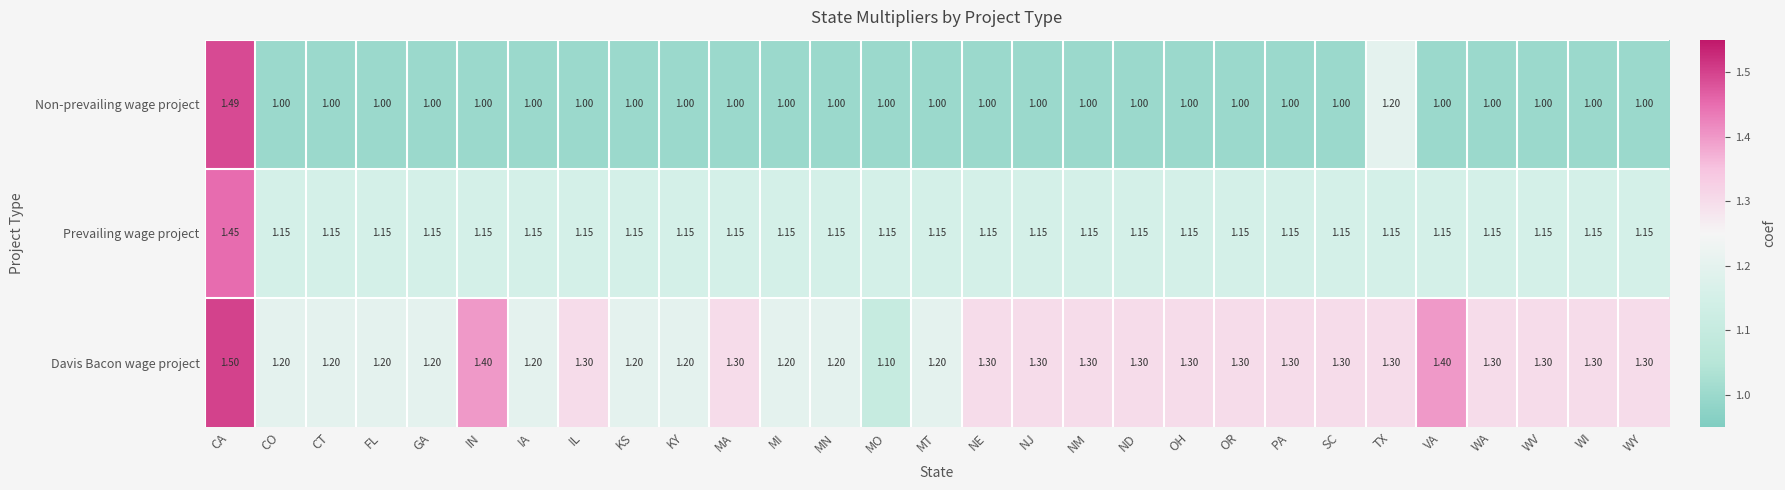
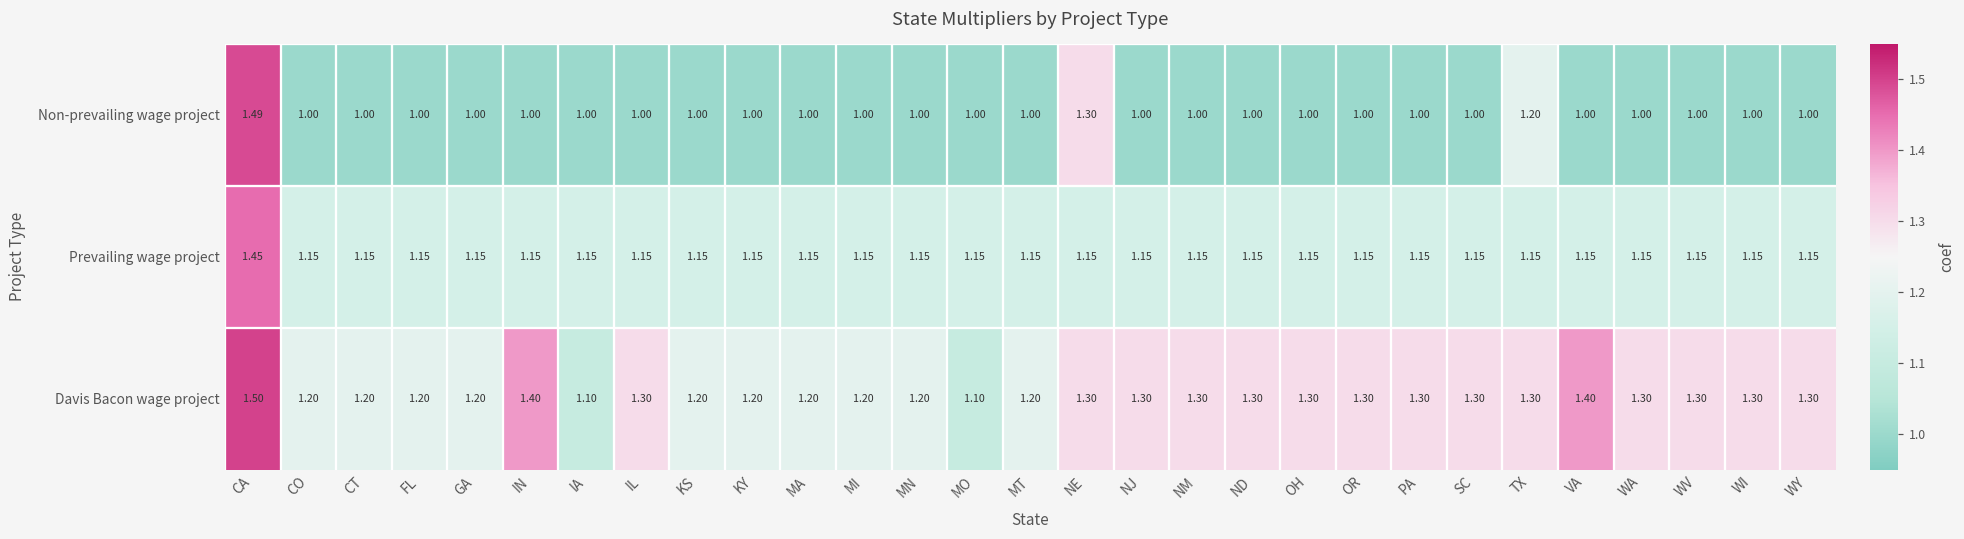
  {
    "Non-prevailing wage project": {
      "CA": 1.49,
      "CO": 1.00,
      "CT": 1.00,
      "FL": 1.00,
      "GA": 1.00,
      "IN": 1.00,
      "IA": 1.00,
      "IL": 1.00,
      "KS": 1.00,
      "KY": 1.00,
      "MA": 1.00,
      "MI": 1.00,
      "MN": 1.00,
      "MO": 1.00,
      "MT": 1.00,
-     "NE": 1.00,
+     "NE": 1.30,
      "NJ": 1.00,
      "NM": 1.00,
      "ND": 1.00,
      "OH": 1.00,
      "OR": 1.00,
      "PA": 1.00,
      "SC": 1.00,
      "TX": 1.20,
      "VA": 1.00,
      "WA": 1.00,
      "WV": 1.00,
      "WI": 1.00,
      "WY": 1.00
    },
    "Prevailing wage project": {
      "CA": 1.45,
      "CO": 1.15,
      "CT": 1.15,
      "FL": 1.15,
      "GA": 1.15,
      "IN": 1.15,
      "IA": 1.15,
      "IL": 1.15,
      "KS": 1.15,
      "KY": 1.15,
      "MA": 1.15,
      "MI": 1.15,
      "MN": 1.15,
      "MO": 1.15,
      "MT": 1.15,
      "NE": 1.15,
      "NJ": 1.15,
      "NM": 1.15,
      "ND": 1.15,
      "OH": 1.15,
      "OR": 1.15,
      "PA": 1.15,
      "SC": 1.15,
      "TX": 1.15,
      "VA": 1.15,
      "WA": 1.15,
      "WV": 1.15,
      "WI": 1.15,
      "WY": 1.15
    },
    "Davis Bacon wage project": {
      "CA": 1.50,
      "CO": 1.20,
      "CT": 1.20,
      "FL": 1.20,
      "GA": 1.20,
      "IN": 1.40,
-     "IA": 1.20,
+     "IA": 1.10,
      "IL": 1.30,
      "KS": 1.20,
      "KY": 1.20,
-     "MA": 1.30,
+     "MA": 1.20,
      "MI": 1.20,
      "MN": 1.20,
      "MO": 1.10,
      "MT": 1.20,
      "NE": 1.30,
      "NJ": 1.30,
      "NM": 1.30,
      "ND": 1.30,
      "OH": 1.30,
      "OR": 1.30,
      "PA": 1.30,
      "SC": 1.30,
      "TX": 1.30,
      "VA": 1.40,
      "WA": 1.30,
      "WV": 1.30,
      "WI": 1.30,
      "WY": 1.30
    }
  }
